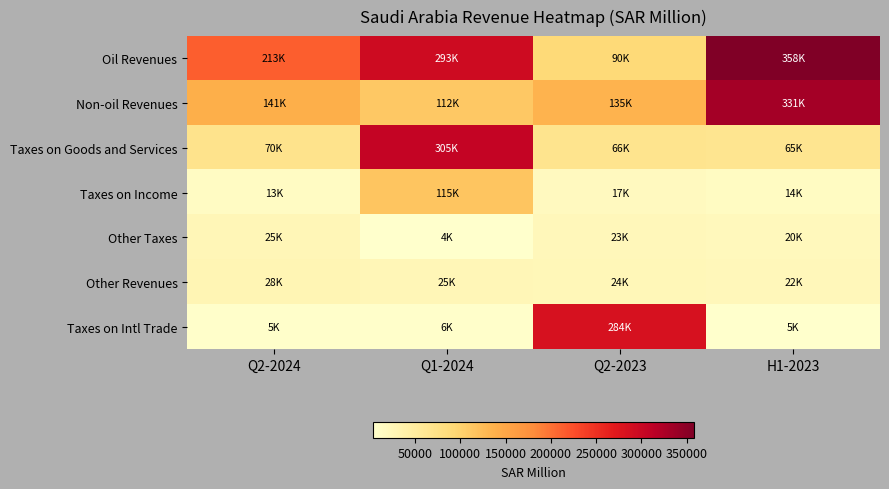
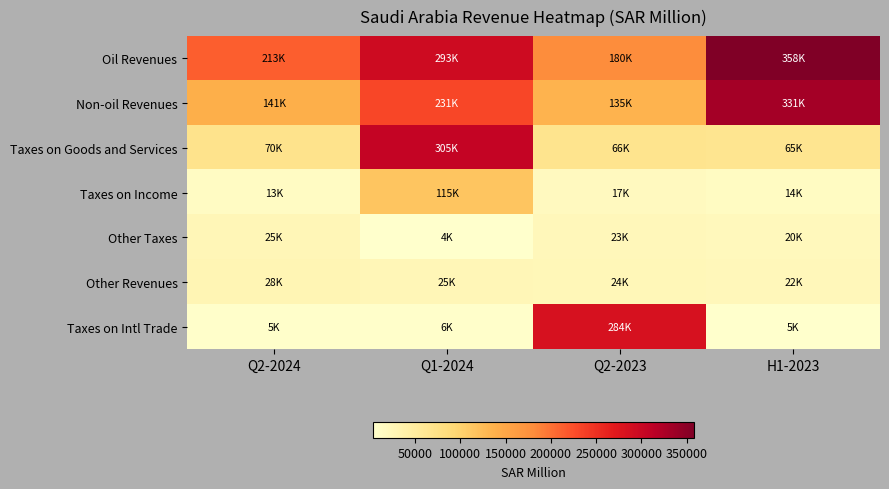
  {
    "Oil Revenues": {
      "Q2-2024": "213K",
      "Q1-2024": "293K",
-     "Q2-2023": "90K",
+     "Q2-2023": "180K",
      "H1-2023": "358K"
    },
    "Non-oil Revenues": {
      "Q2-2024": "141K",
-     "Q1-2024": "112K",
+     "Q1-2024": "231K",
      "Q2-2023": "135K",
      "H1-2023": "331K"
    },
    "Taxes on Goods and Services": {
      "Q2-2024": "70K",
      "Q1-2024": "305K",
      "Q2-2023": "66K",
      "H1-2023": "65K"
    },
    "Taxes on Income": {
      "Q2-2024": "13K",
      "Q1-2024": "115K",
      "Q2-2023": "17K",
      "H1-2023": "14K"
    },
    "Other Taxes": {
      "Q2-2024": "25K",
      "Q1-2024": "4K",
      "Q2-2023": "23K",
      "H1-2023": "20K"
    },
    "Other Revenues": {
      "Q2-2024": "28K",
      "Q1-2024": "25K",
      "Q2-2023": "24K",
      "H1-2023": "22K"
    },
    "Taxes on Intl Trade": {
      "Q2-2024": "5K",
      "Q1-2024": "6K",
      "Q2-2023": "284K",
      "H1-2023": "5K"
    }
  }
